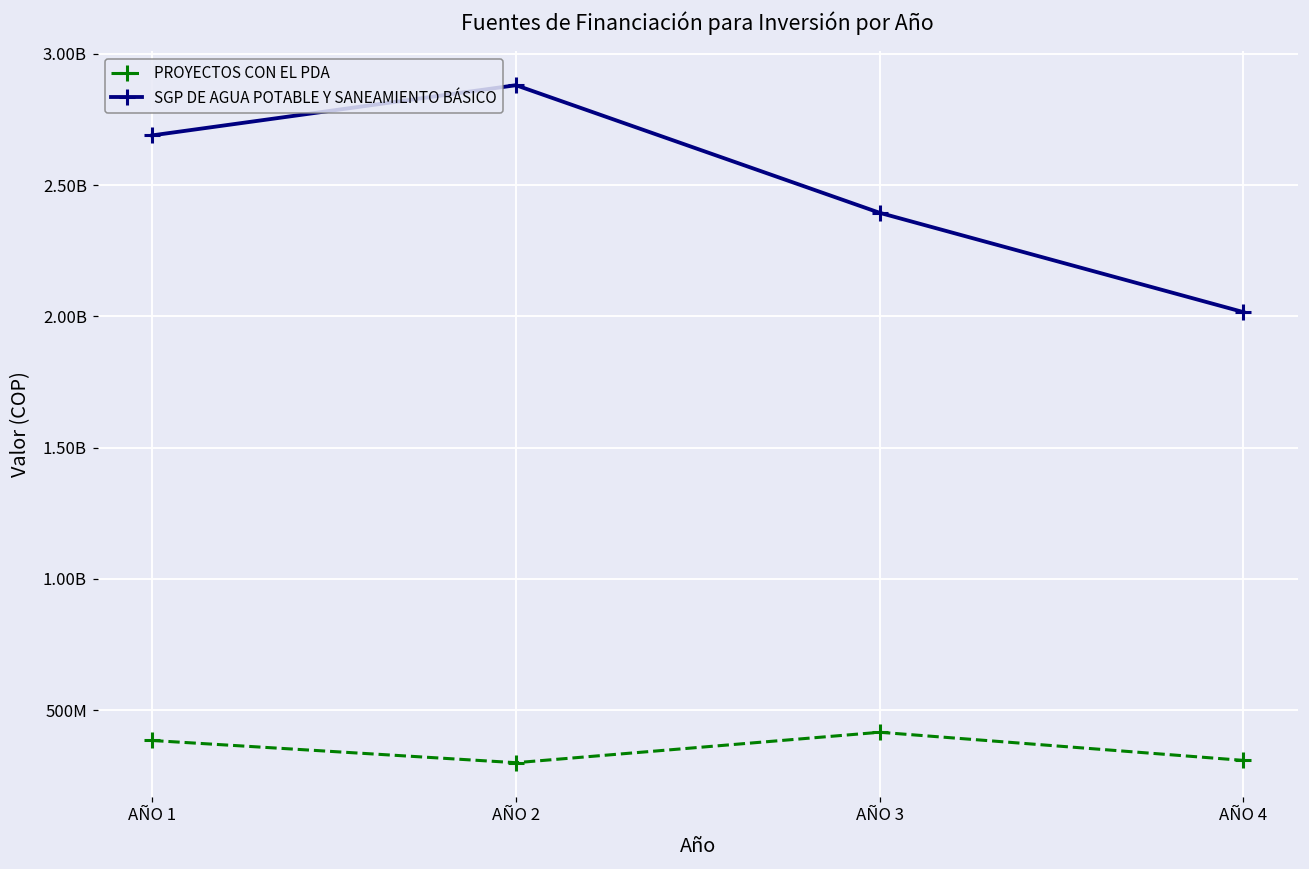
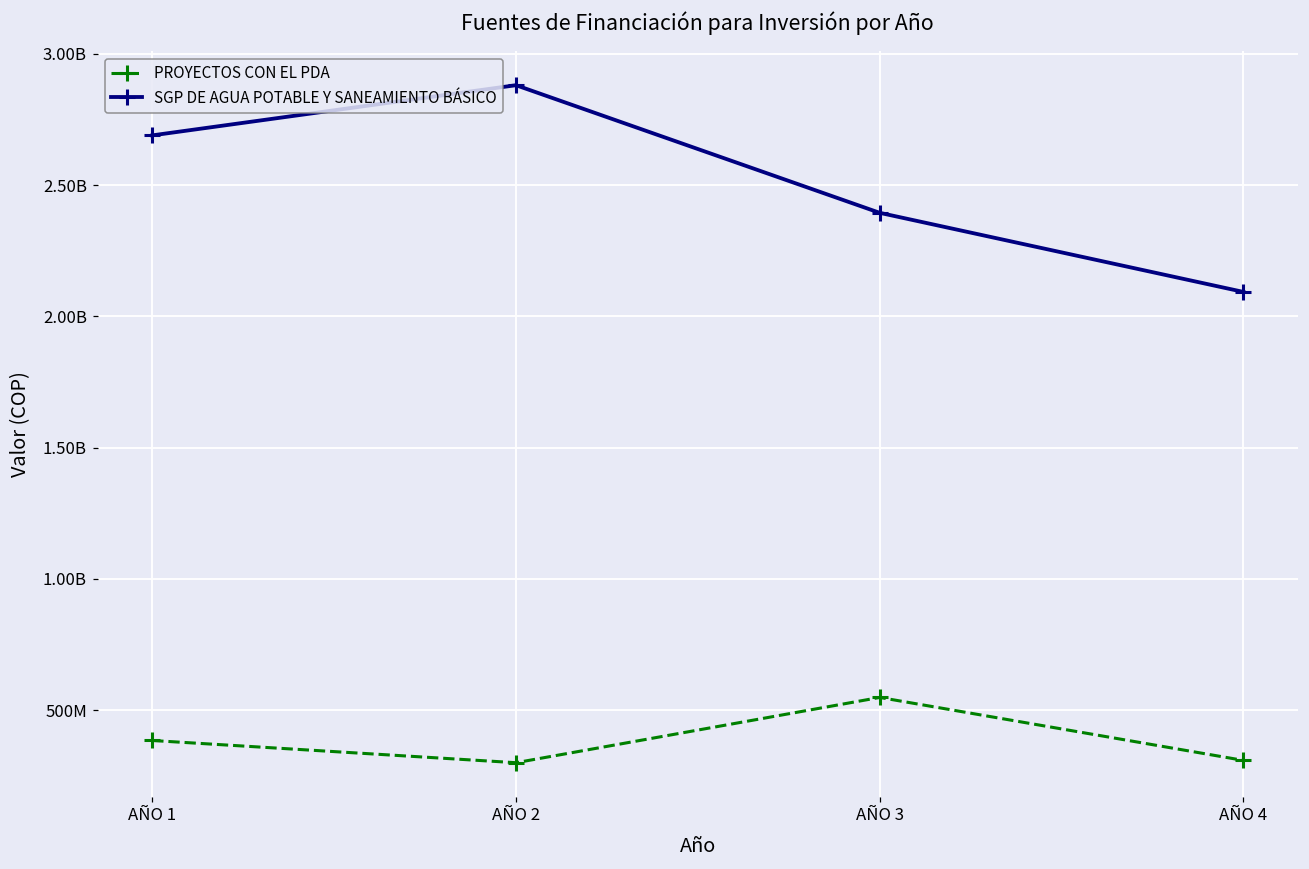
  {
    "PROYECTOS CON EL PDA": {
      "AÑO 1": 380000000,
      "AÑO 2": 300000000,
-     "AÑO 3": 420000000,
+     "AÑO 3": 550000000,
      "AÑO 4": 310000000
    },
    "SGP DE AGUA POTABLE Y SANEAMIENTO BÁSICO": {
      "AÑO 1": 2690000000,
      "AÑO 2": 2880000000,
      "AÑO 3": 2390000000,
-     "AÑO 4": 2020000000
+     "AÑO 4": 2090000000
    }
  }
